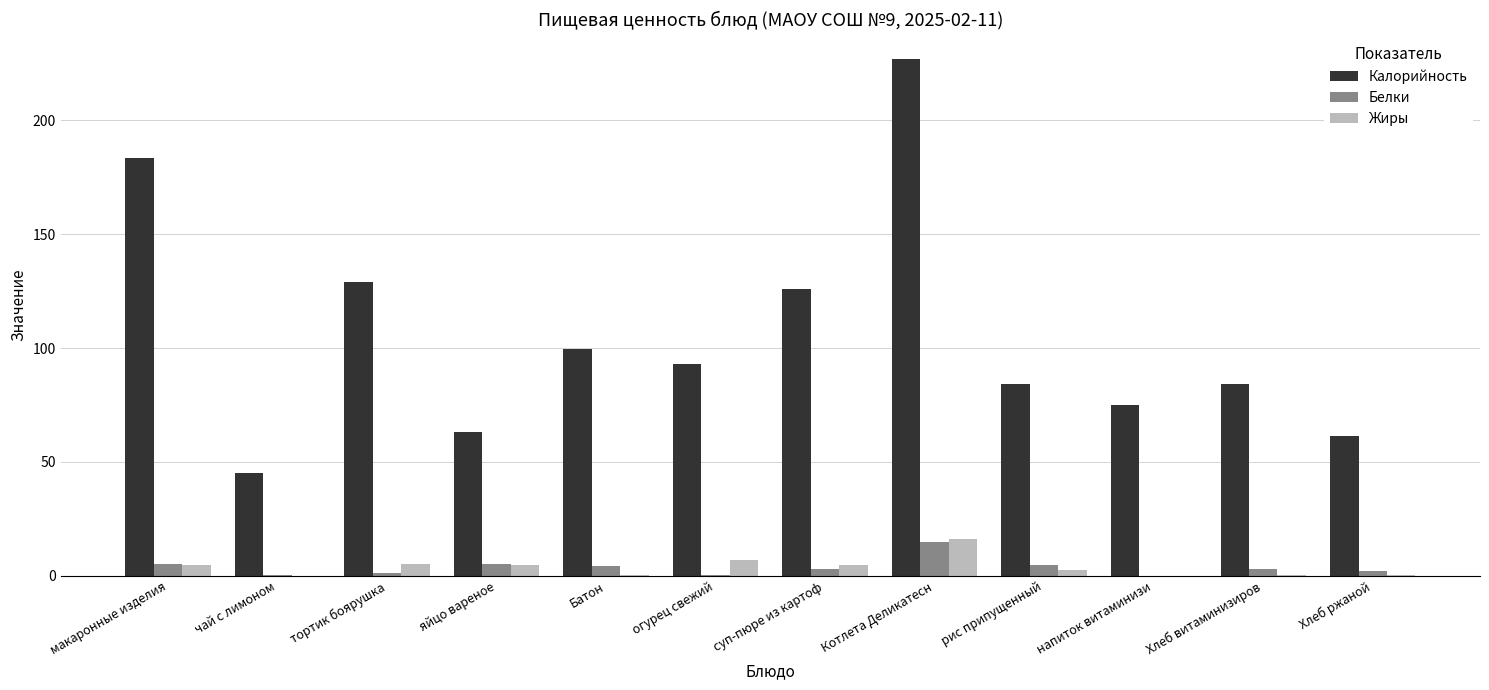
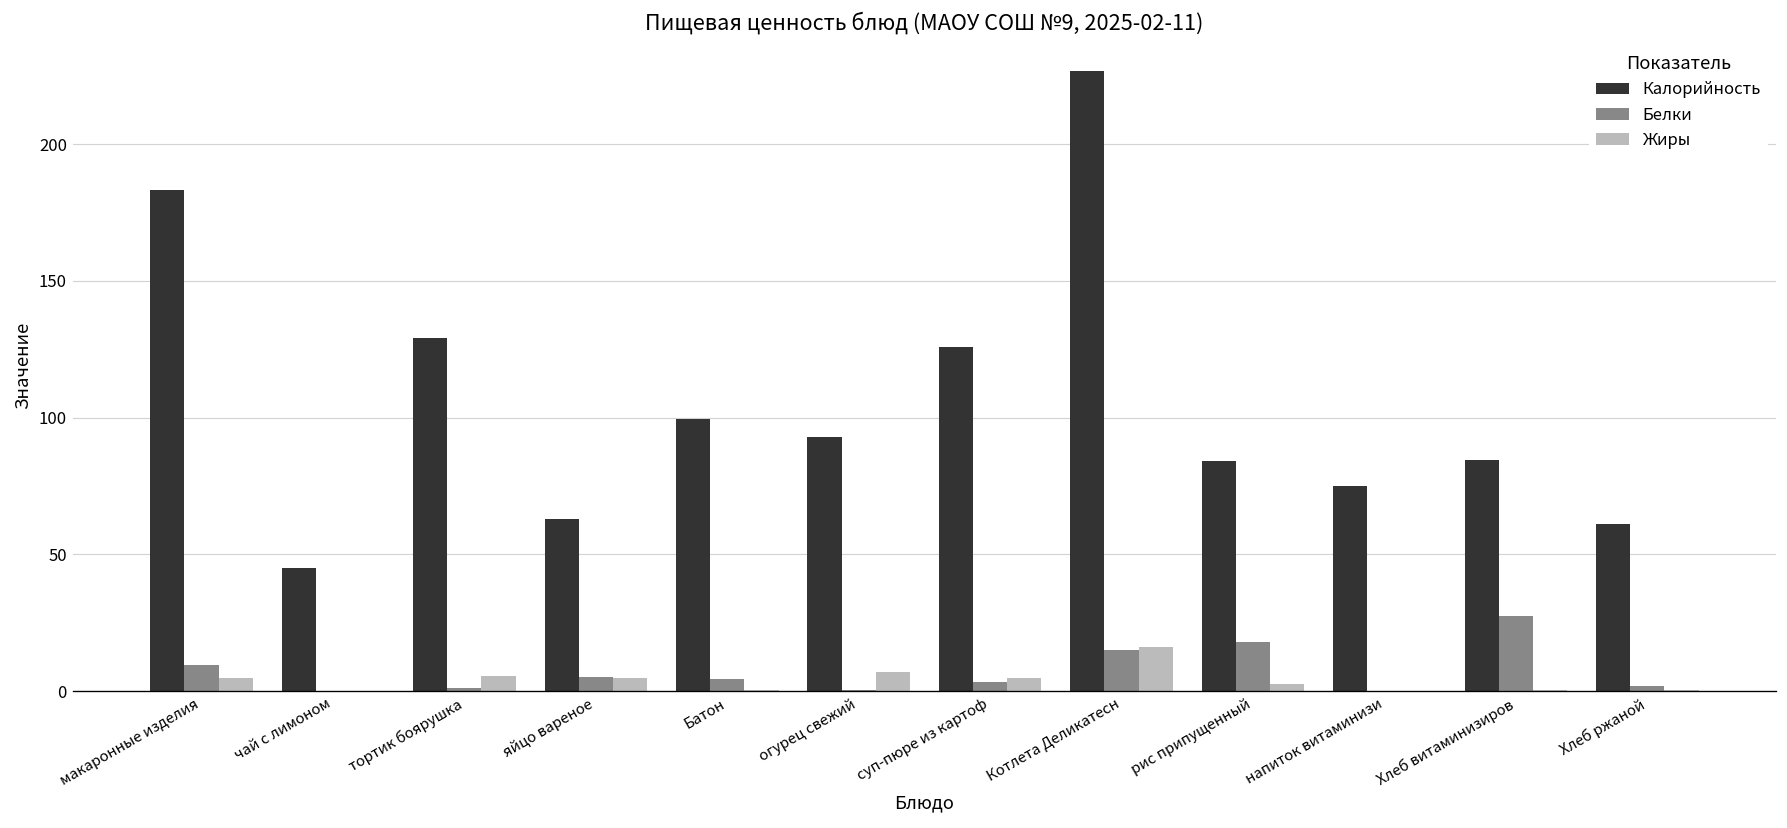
  {
    "Калорийность": {
      "макаронные изделия": 183,
      "чай с лимоном": 45,
      "тортик боярушка": 129,
      "яйцо вареное": 63,
      "Батон": 100,
      "огурец свежий": 93,
      "суп-пюре из картоф": 126,
      "Котлета Деликатесн": 227,
      "рис припущенный": 84,
      "напиток витаминизи": 75,
      "Хлеб витаминизиров": 84,
      "Хлеб ржаной": 61
    },
    "Белки": {
-     "макаронные изделия": 5,
+     "макаронные изделия": 9,
      "тортик боярушка": 1,
      "яйцо вареное": 5,
      "Батон": 4,
      "суп-пюре из картоф": 3,
      "Котлета Деликатесн": 15,
-     "рис припущенный": 5,
+     "рис припущенный": 18,
      "напиток витаминизи": 0,
-     "Хлеб витаминизиров": 3,
+     "Хлеб витаминизиров": 27,
      "Хлеб ржаной": 2
    },
    "Жиры": {
      "макаронные изделия": 5,
      "тортик боярушка": 5,
      "яйцо вареное": 5,
      "огурец свежий": 7,
      "суп-пюре из картоф": 5,
      "Котлета Деликатесн": 16,
      "рис припущенный": 3,
      "напиток витаминизи": 0
    }
  }
